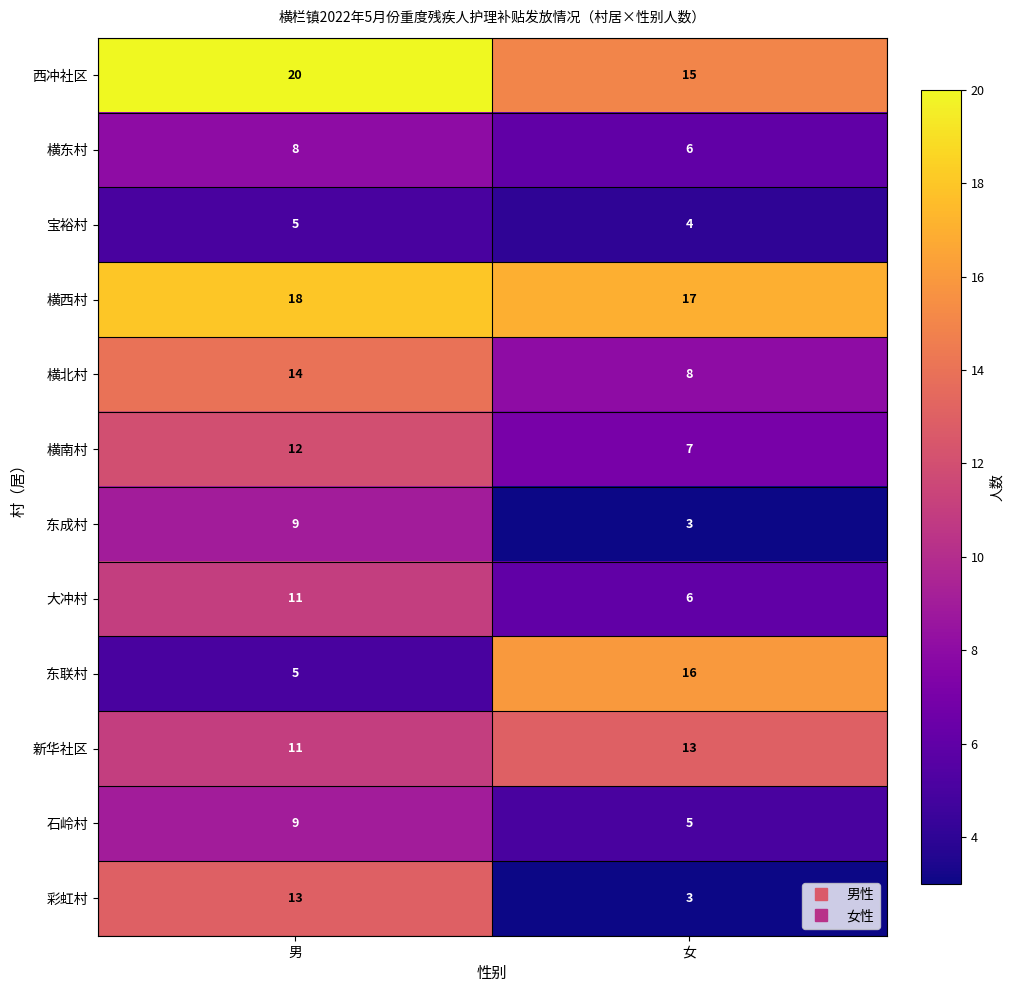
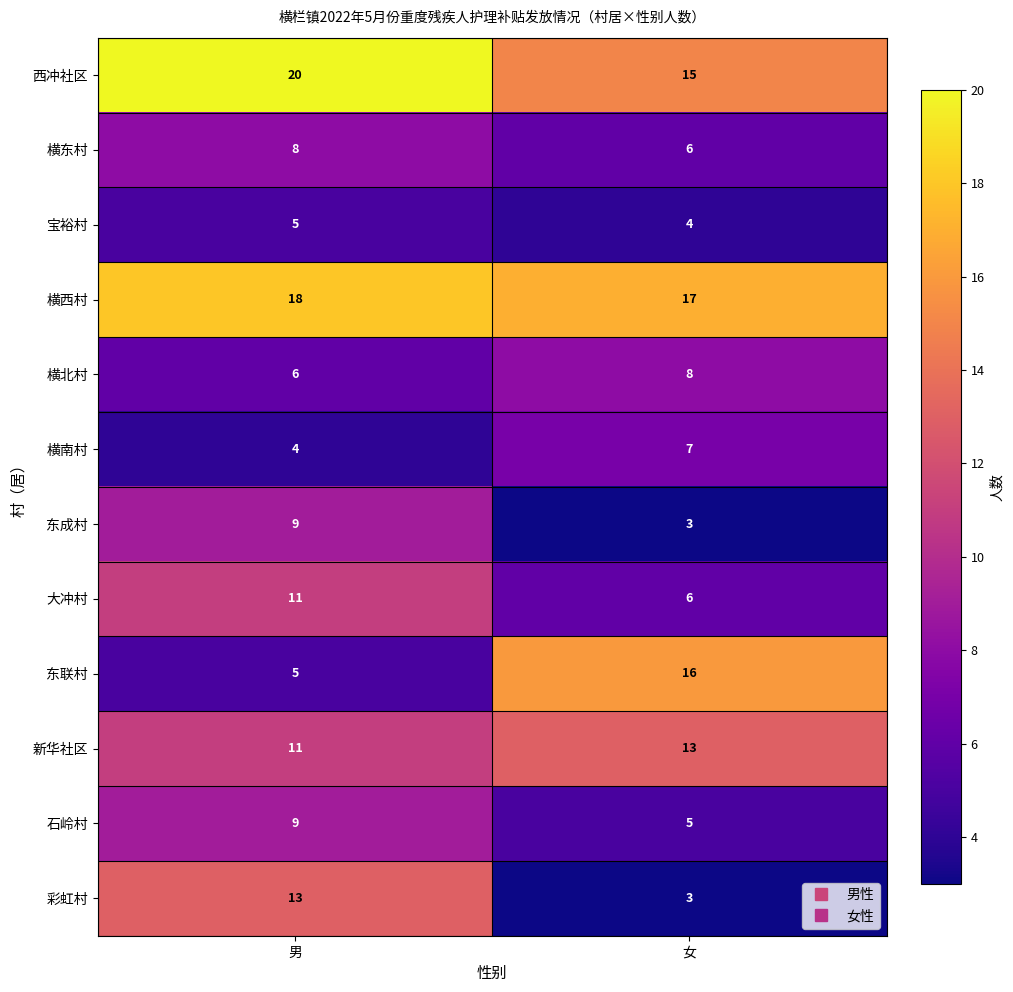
  {
    "西冲社区": {
      "男": 20,
      "女": 15
    },
    "横东村": {
      "男": 8,
      "女": 6
    },
    "宝裕村": {
      "男": 5,
      "女": 4
    },
    "横西村": {
      "男": 18,
      "女": 17
    },
    "横北村": {
-     "男": 14,
+     "男": 6,
      "女": 8
    },
    "横南村": {
-     "男": 12,
+     "男": 4,
      "女": 7
    },
    "东成村": {
      "男": 9,
      "女": 3
    },
    "大冲村": {
      "男": 11,
      "女": 6
    },
    "东联村": {
      "男": 5,
      "女": 16
    },
    "新华社区": {
      "男": 11,
      "女": 13
    },
    "石岭村": {
      "男": 9,
      "女": 5
    },
    "彩虹村": {
      "男": 13,
      "女": 3
    }
  }
